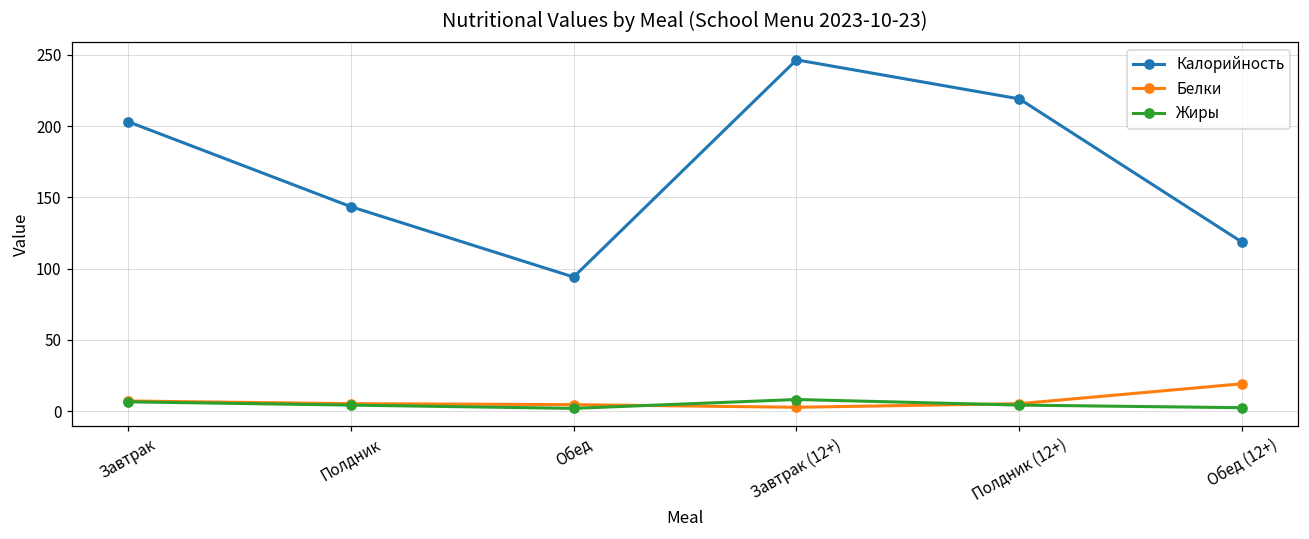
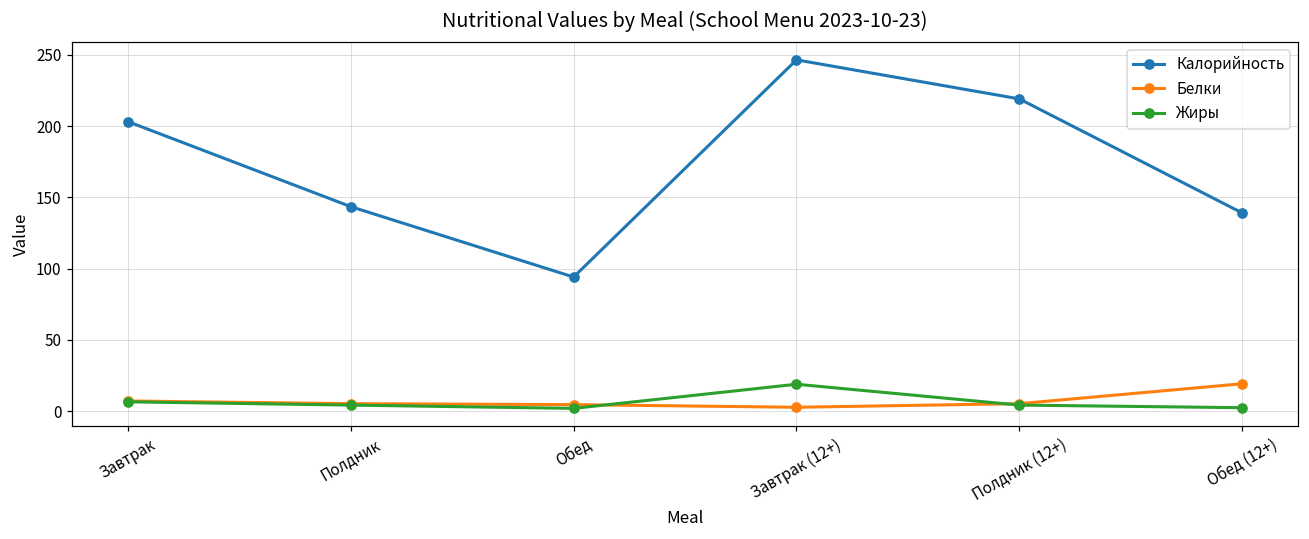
  {
    "Калорийность": {
      "Завтрак": 203,
      "Полдник": 144,
      "Обед": 94,
      "Завтрак (12+)": 247,
      "Полдник (12+)": 219,
-     "Обед (12+)": 118
+     "Обед (12+)": 139
    },
    "Белки": {
      "Обед": 5,
      "Завтрак (12+)": 3,
      "Обед (12+)": 19
    },
    "Жиры": {
      "Обед": 2,
-     "Завтрак (12+)": 8,
+     "Завтрак (12+)": 19,
      "Обед (12+)": 2
    }
  }
